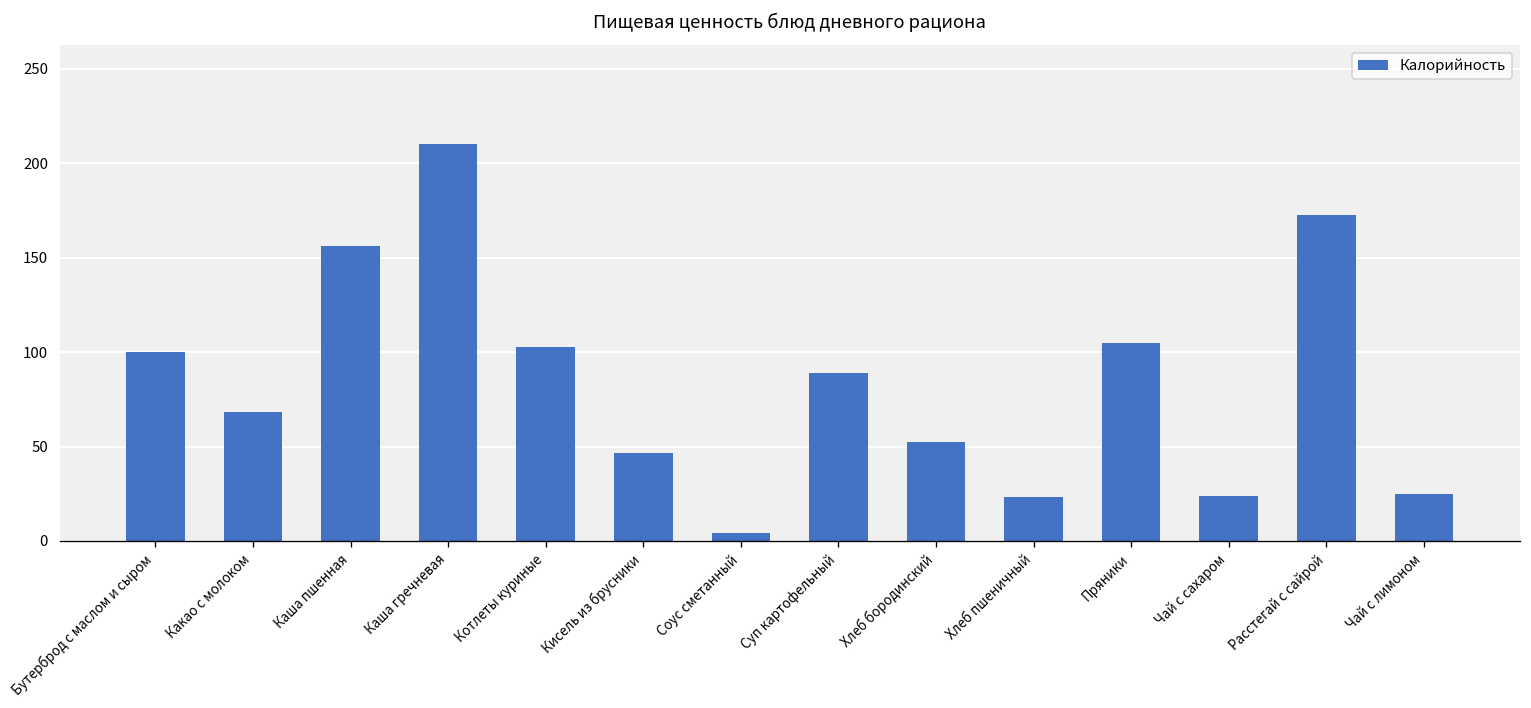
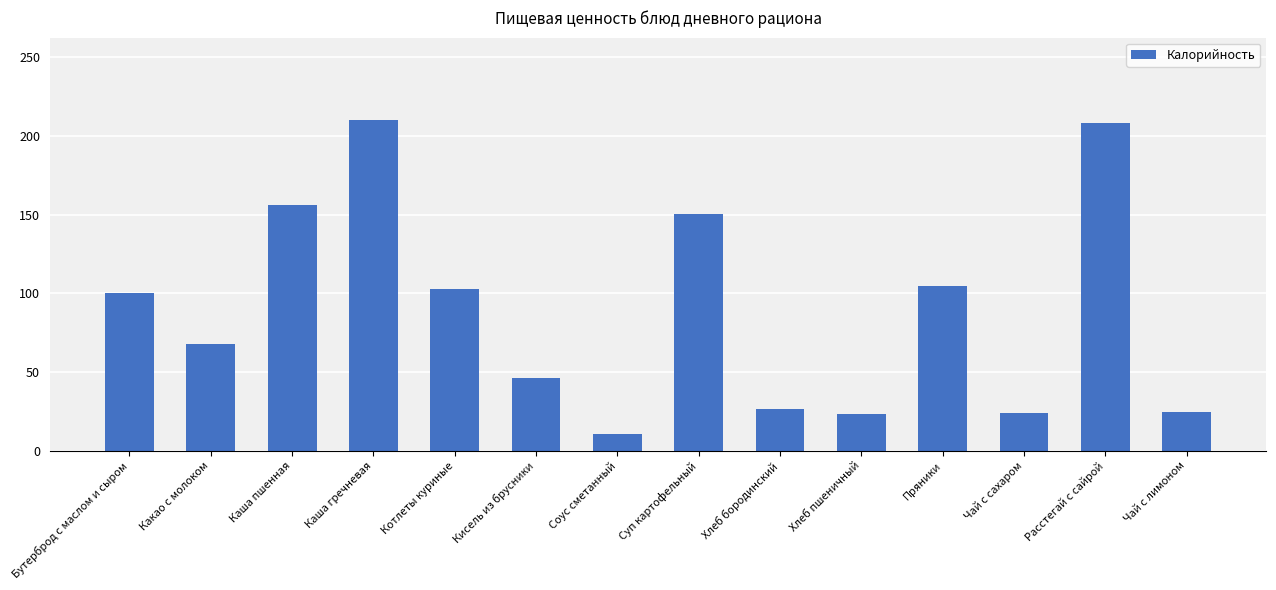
  {
    "Бутерброд с маслом и сыром": 100,
    "Какао с молоком": 68,
    "Каша пшенная": 156,
    "Каша гречневая": 210,
    "Котлеты куриные": 103,
    "Кисель из брусники": 46,
-   "Соус сметанный": 4,
-   "Суп картофельный": 89,
-   "Хлеб бородинский": 52,
+   "Соус сметанный": 11,
+   "Суп картофельный": 150,
+   "Хлеб бородинский": 26,
    "Хлеб пшеничный": 24,
    "Пряники": 105,
    "Чай с сахаром": 24,
-   "Расстегай с сайрой": 172,
+   "Расстегай с сайрой": 208,
    "Чай с лимоном": 25
  }
